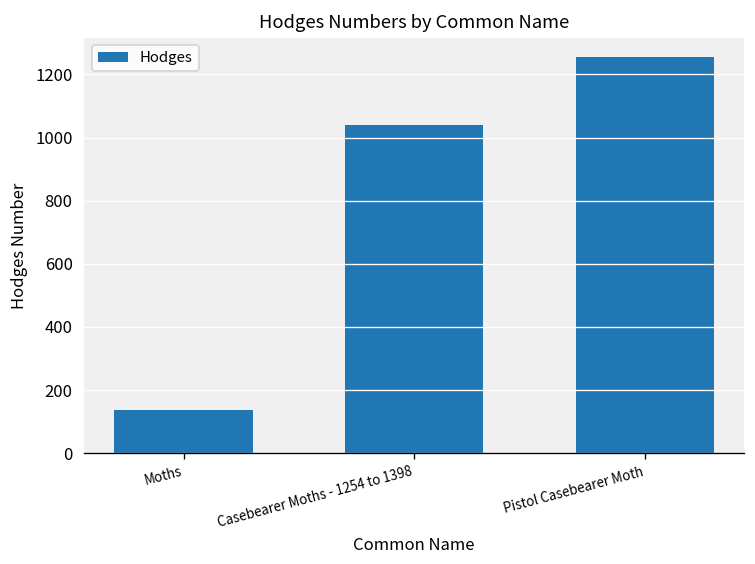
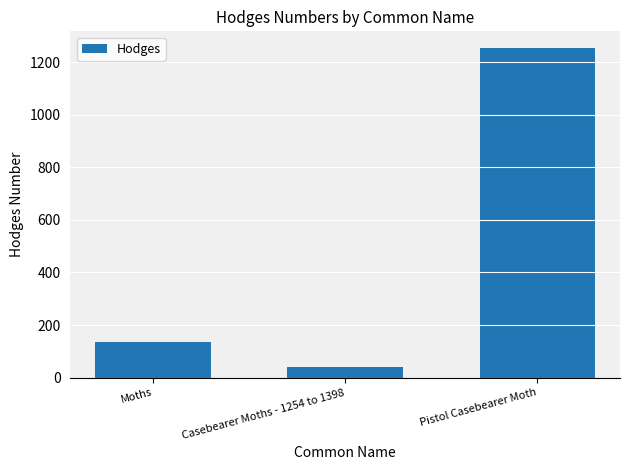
  {
    "Moths": 140,
-   "Casebearer Moths - 1254 to 1398": 1040,
+   "Casebearer Moths - 1254 to 1398": 40,
    "Pistol Casebearer Moth": 1250
  }
